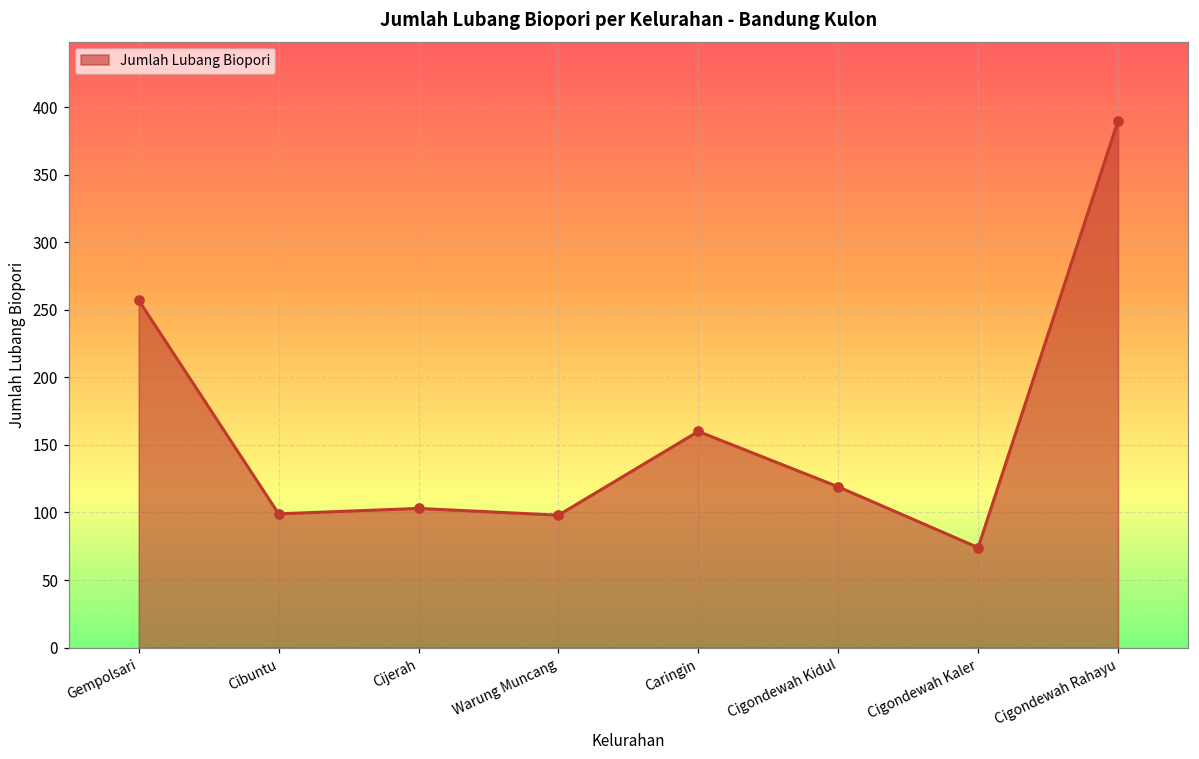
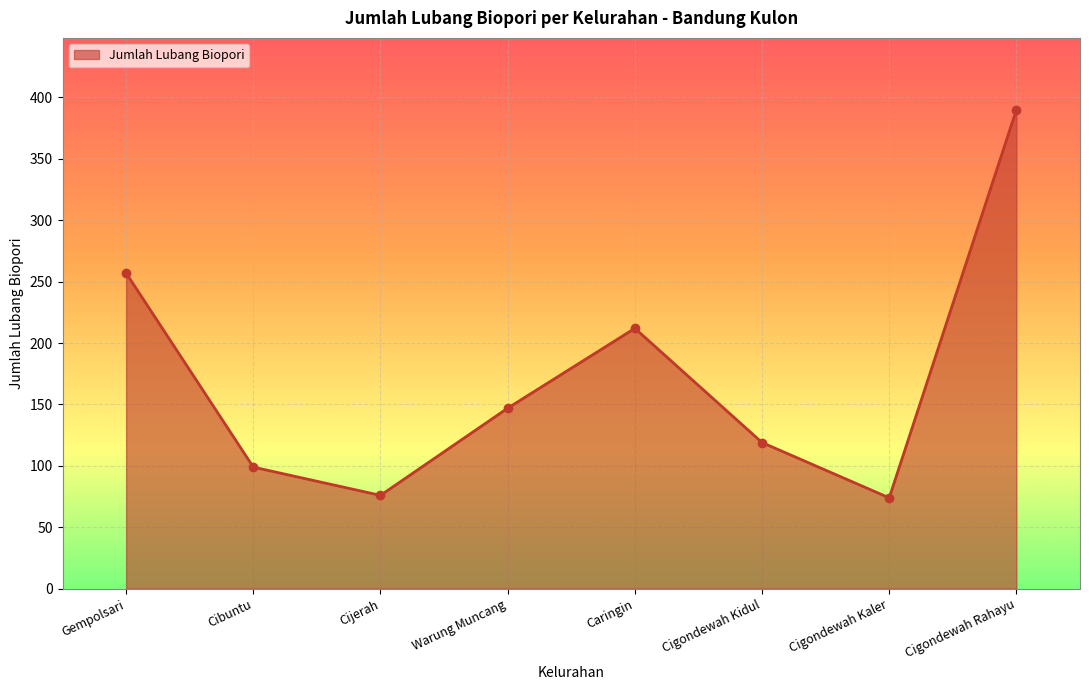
  {
    "Gempolsari": 257,
    "Cibuntu": 99,
-   "Cijerah": 103,
-   "Warung Muncang": 98,
-   "Caringin": 160,
+   "Cijerah": 76,
+   "Warung Muncang": 147,
+   "Caringin": 212,
    "Cigondewah Kidul": 119,
    "Cigondewah Kaler": 74,
    "Cigondewah Rahayu": 390
  }
